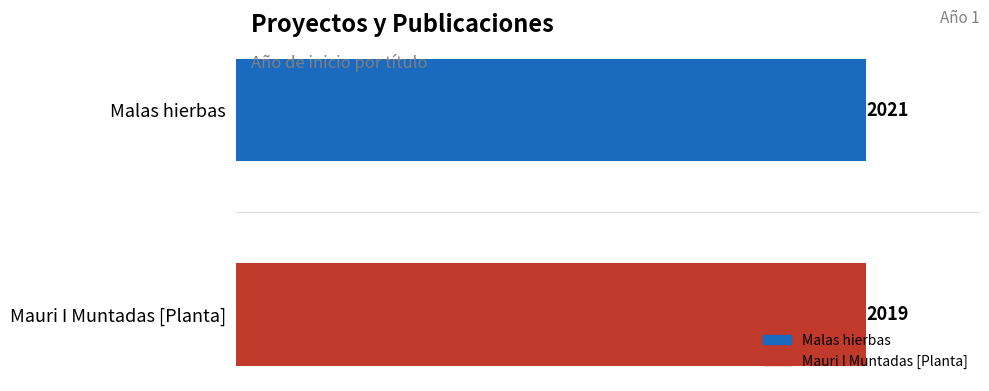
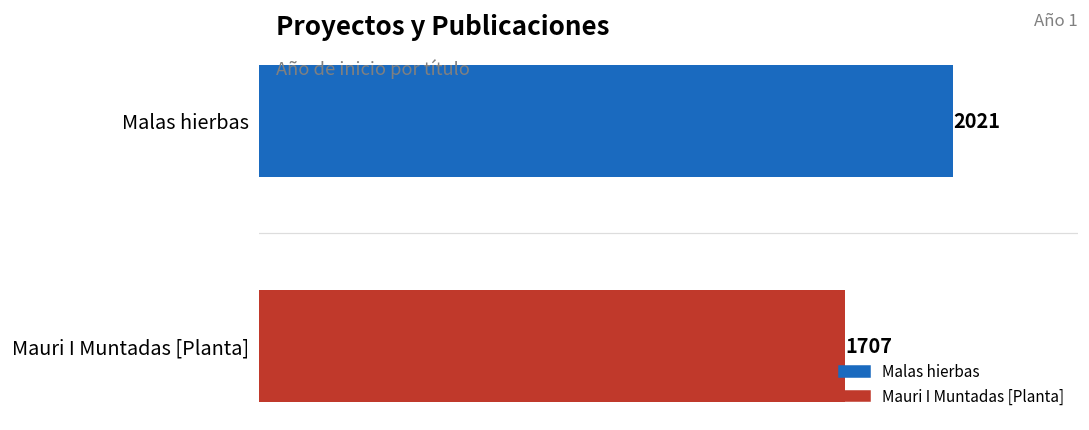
  {
    "Malas hierbas": 2021,
-   "Mauri I Muntadas [Planta]": 2019
+   "Mauri I Muntadas [Planta]": 1707
  }
